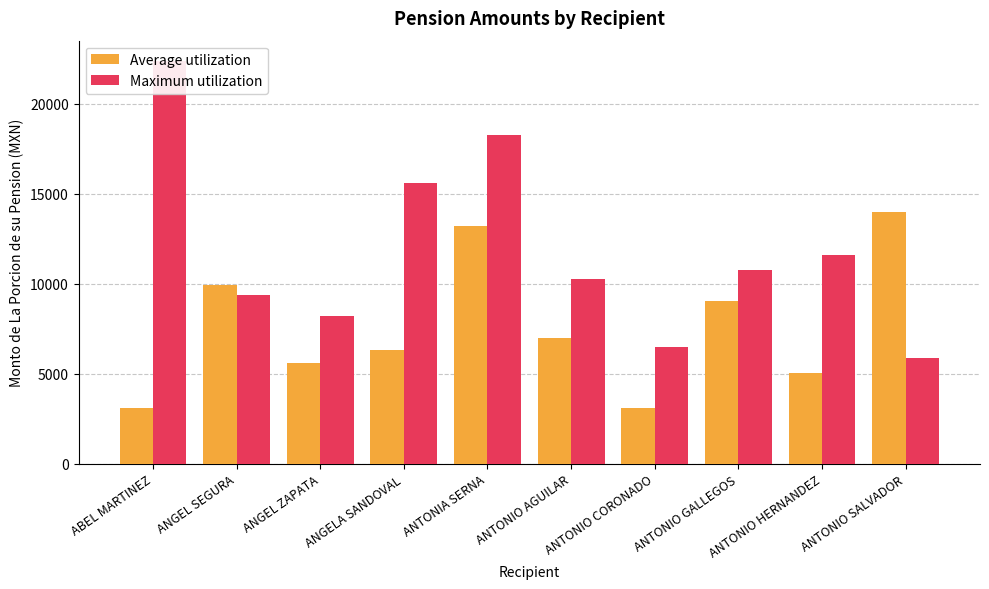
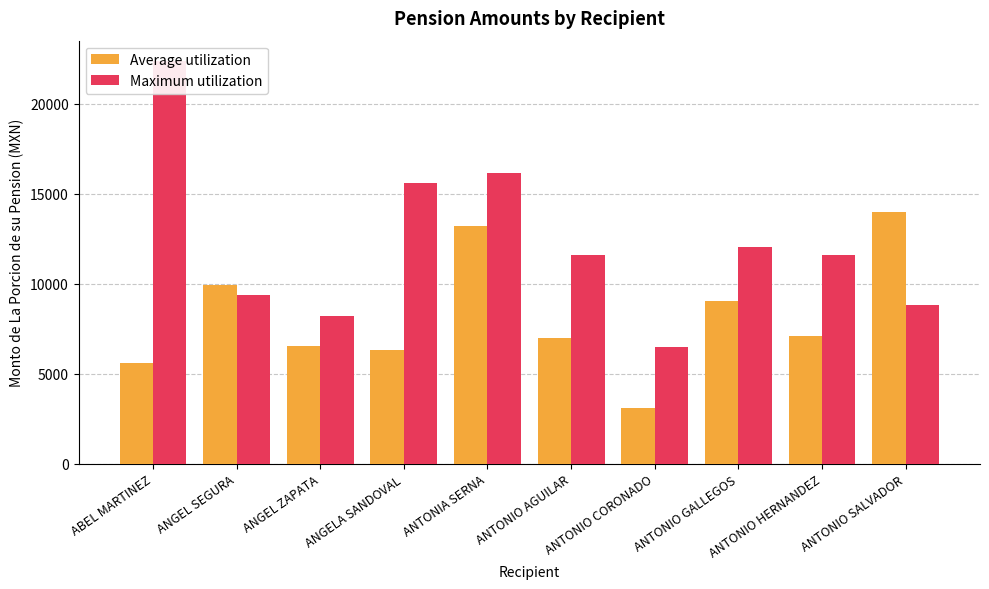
  {
    "Average utilization": {
-     "ABEL MARTINEZ": 3100,
+     "ABEL MARTINEZ": 5600,
      "ANGEL SEGURA": 9900,
-     "ANGEL ZAPATA": 5600,
+     "ANGEL ZAPATA": 6500,
      "ANGELA SANDOVAL": 6300,
      "ANTONIA SERNA": 13200,
      "ANTONIO AGUILAR": 7000,
      "ANTONIO CORONADO": 3100,
      "ANTONIO GALLEGOS": 9000,
-     "ANTONIO HERNANDEZ": 5000,
+     "ANTONIO HERNANDEZ": 7100,
      "ANTONIO SALVADOR": 14000
    },
    "Maximum utilization": {
      "ANGEL SEGURA": 9400,
      "ANGEL ZAPATA": 8200,
      "ANGELA SANDOVAL": 15600,
-     "ANTONIA SERNA": 18300,
-     "ANTONIO AGUILAR": 10200,
+     "ANTONIA SERNA": 16100,
+     "ANTONIO AGUILAR": 11600,
      "ANTONIO CORONADO": 6500,
-     "ANTONIO GALLEGOS": 10800,
+     "ANTONIO GALLEGOS": 12100,
      "ANTONIO HERNANDEZ": 11600,
-     "ANTONIO SALVADOR": 5900
+     "ANTONIO SALVADOR": 8800
    }
  }
